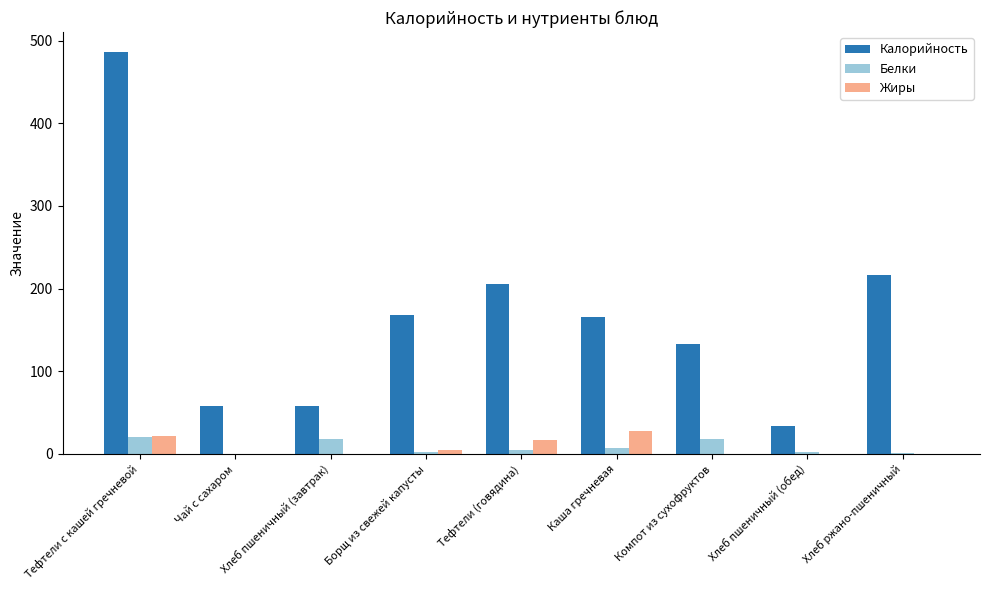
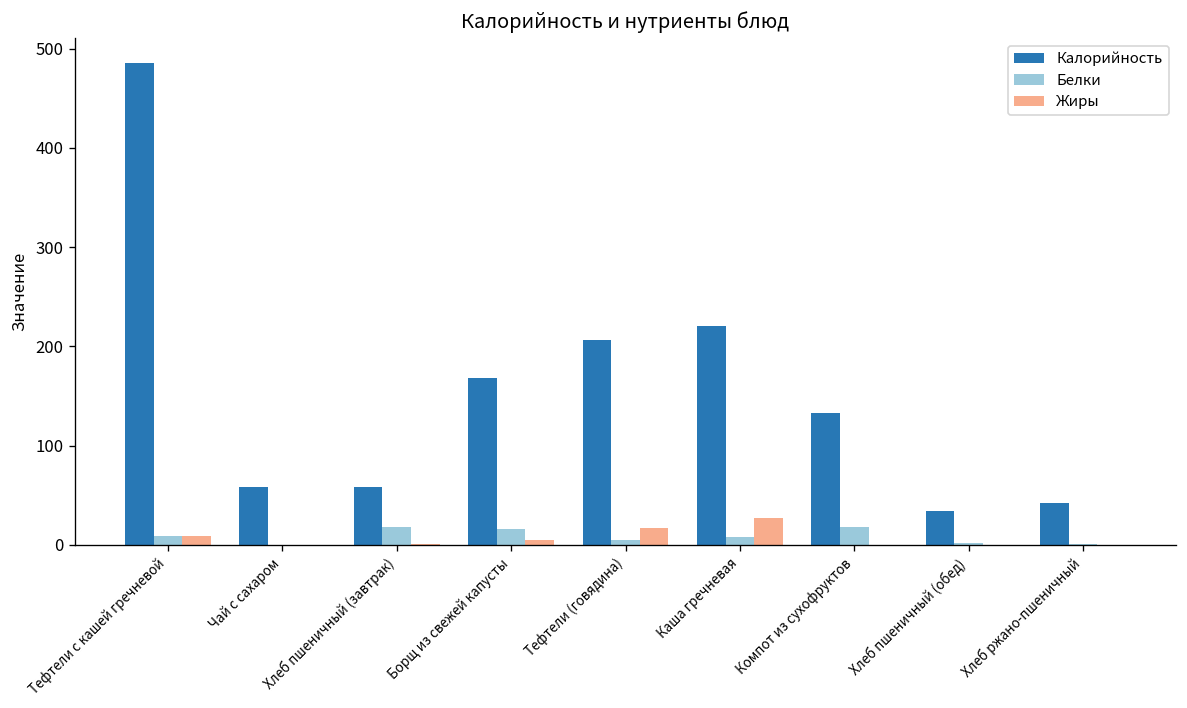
  {
    "Калорийность": {
      "Тефтели с кашей гречневой": 490,
      "Чай с сахаром": 60,
      "Хлеб пшеничный (завтрак)": 60,
      "Борщ из свежей капусты": 170,
      "Тефтели (говядина)": 210,
-     "Каша гречневая": 170,
+     "Каша гречневая": 220,
      "Компот из сухофруктов": 130,
      "Хлеб пшеничный (обед)": 30,
-     "Хлеб ржано-пшеничный": 220
+     "Хлеб ржано-пшеничный": 40
    },
    "Белки": {
-     "Тефтели с кашей гречневой": 20,
+     "Тефтели с кашей гречневой": 10,
      "Хлеб пшеничный (завтрак)": 20,
-     "Борщ из свежей капусты": 0,
+     "Борщ из свежей капусты": 20,
      "Тефтели (говядина)": 10,
      "Каша гречневая": 10,
      "Компот из сухофруктов": 20
    },
    "Жиры": {
-     "Тефтели с кашей гречневой": 20,
+     "Тефтели с кашей гречневой": 10,
      "Чай с сахаром": 0,
      "Борщ из свежей капусты": 0,
      "Тефтели (говядина)": 20,
      "Каша гречневая": 30,
      "Компот из сухофруктов": 0
    }
  }
